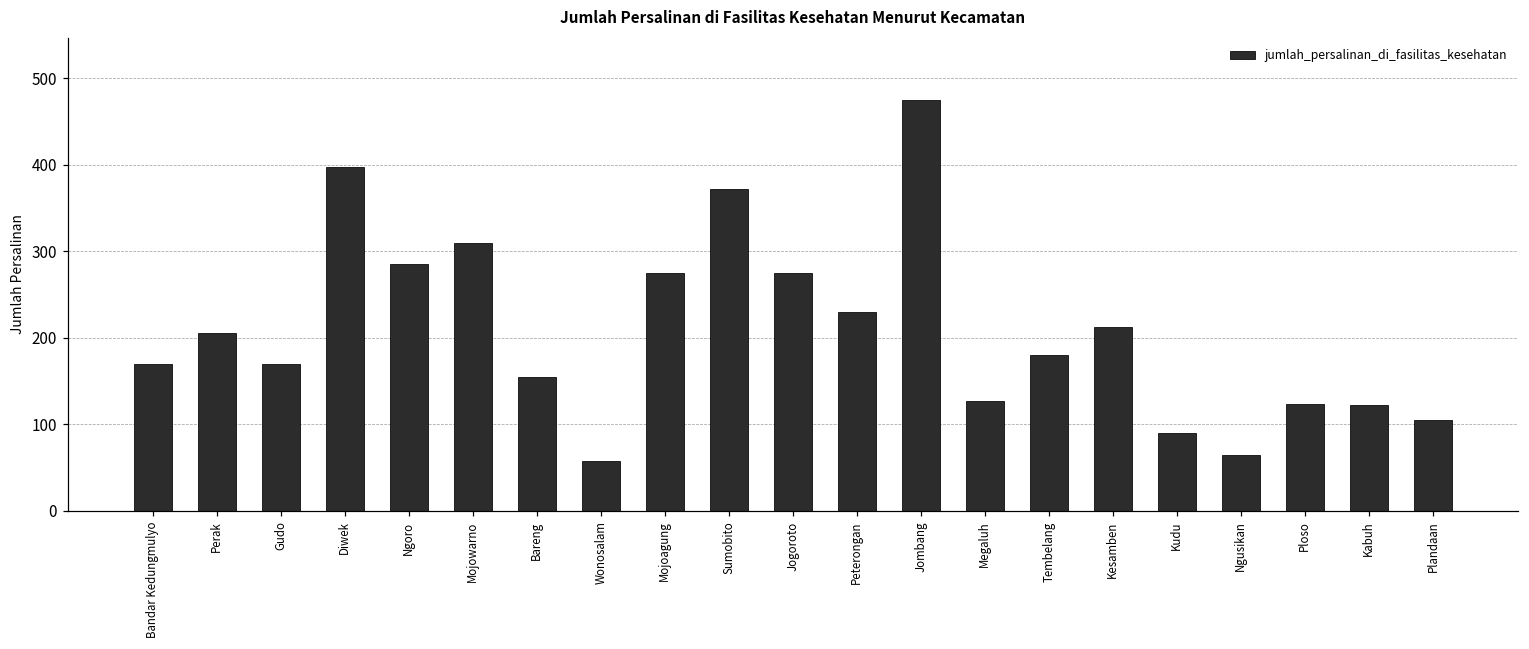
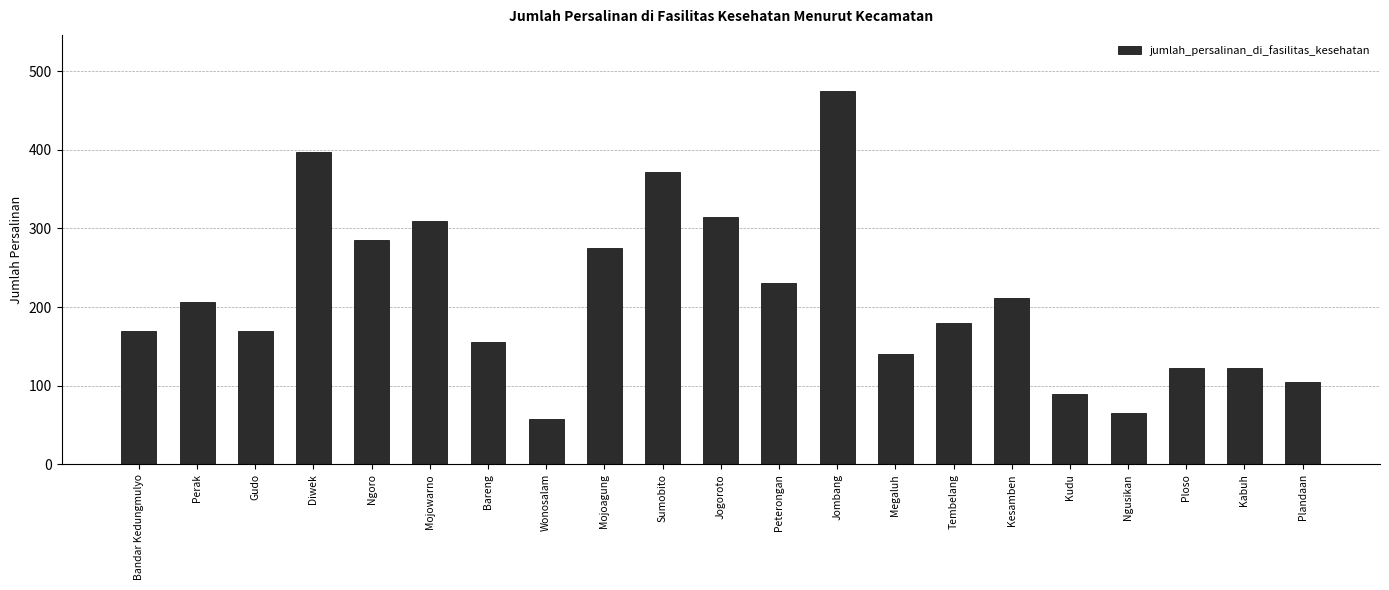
  {
    "Bandar Kedungmulyo": 170,
    "Perak": 210,
    "Gudo": 170,
    "Diwek": 400,
    "Ngoro": 290,
    "Mojowarno": 310,
    "Bareng": 160,
    "Wonosalam": 60,
    "Mojoagung": 280,
    "Sumobito": 370,
-   "Jogoroto": 280,
+   "Jogoroto": 310,
    "Peterongan": 230,
    "Jombang": 480,
-   "Megaluh": 130,
+   "Megaluh": 140,
    "Tembelang": 180,
    "Kesamben": 210,
    "Kudu": 90,
    "Ngusikan": 70,
    "Ploso": 120,
    "Kabuh": 120,
    "Plandaan": 110
  }
